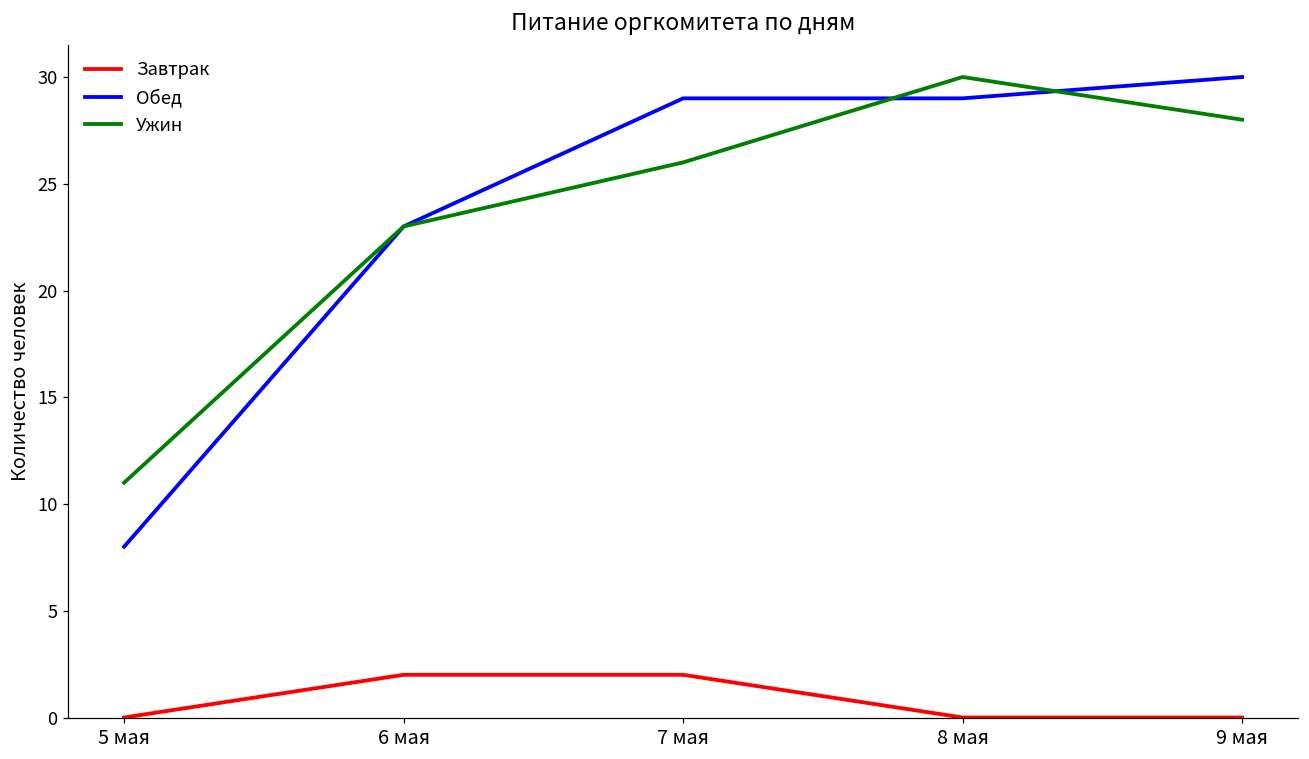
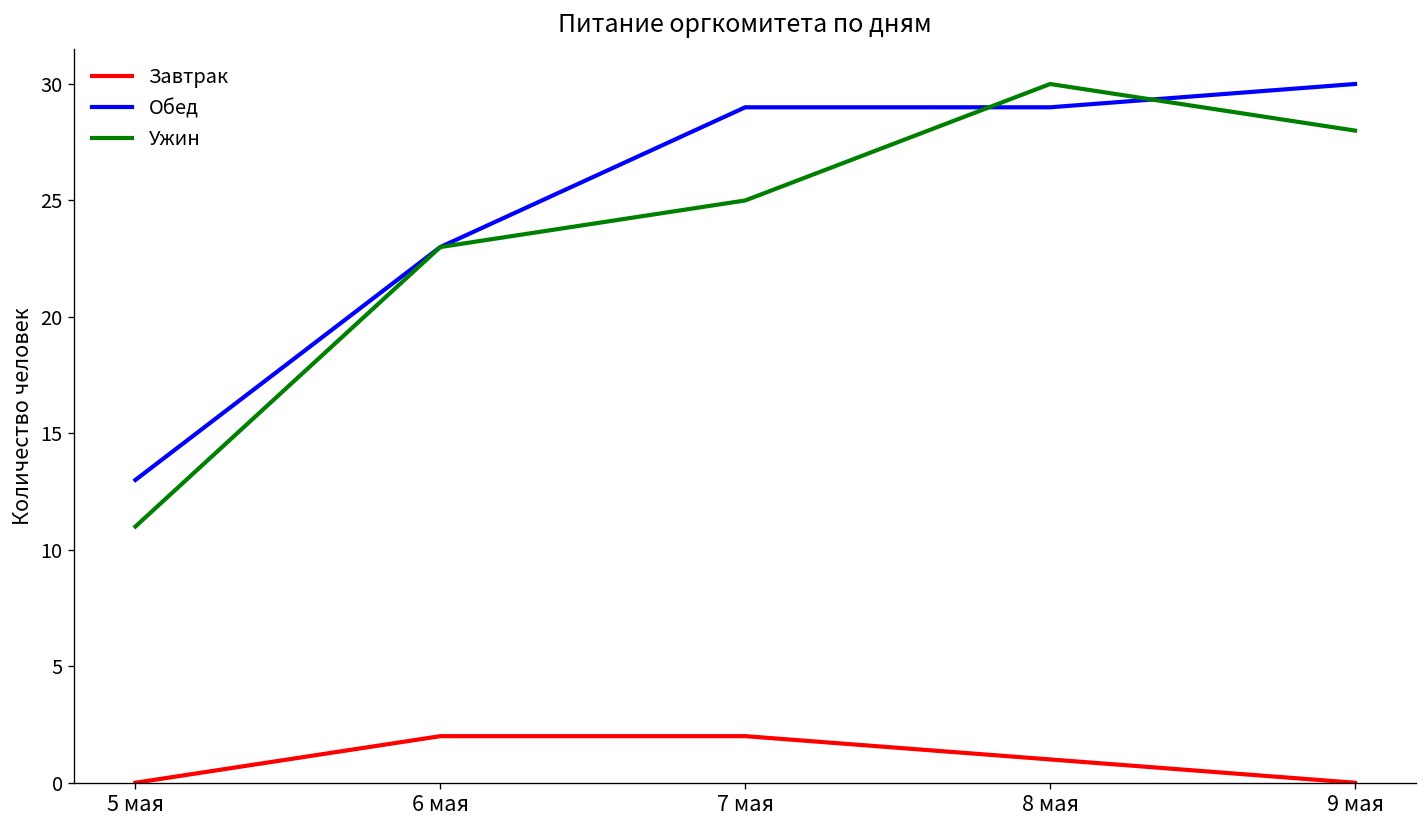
  {
    "Завтрак": {
      "5 мая": 0,
      "6 мая": 2,
      "7 мая": 2,
-     "8 мая": 0,
+     "8 мая": 1,
      "9 мая": 0
    },
    "Обед": {
-     "5 мая": 8,
+     "5 мая": 13,
      "7 мая": 29,
      "8 мая": 29,
      "9 мая": 30
    },
    "Ужин": {
      "5 мая": 11,
-     "7 мая": 26,
+     "7 мая": 25,
      "8 мая": 30,
      "9 мая": 28
    }
  }
